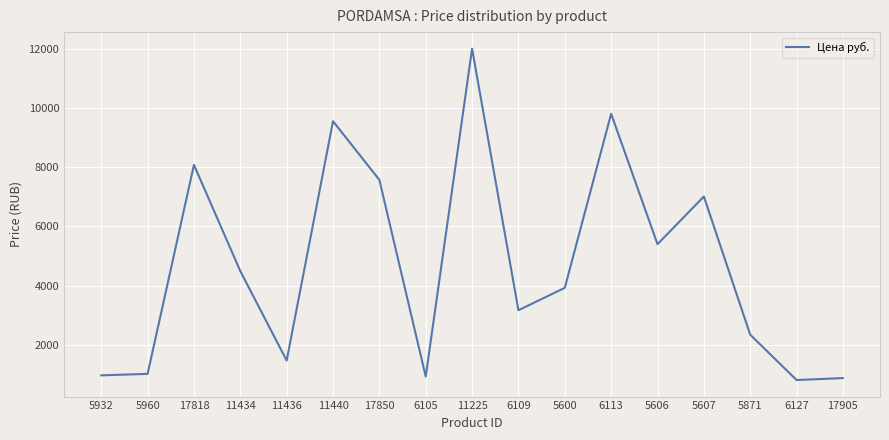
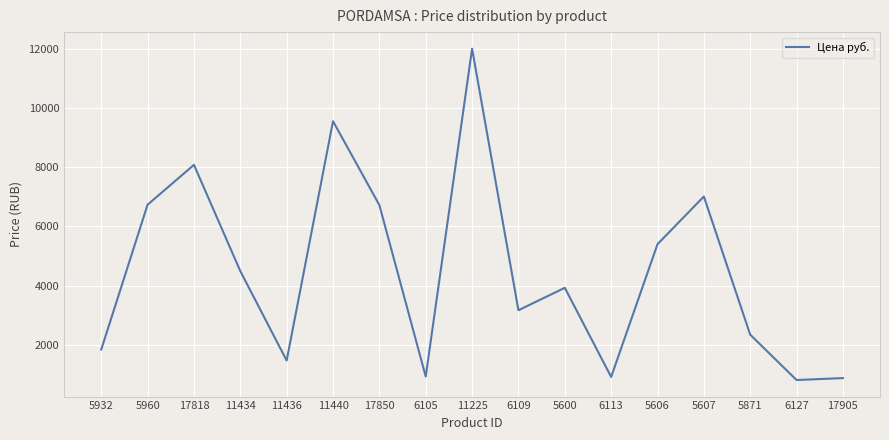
  {
-   "5932": 1000,
-   "5960": 1000,
+   "5932": 1800,
+   "5960": 6700,
    "17818": 8100,
    "11434": 4500,
    "11436": 1500,
    "11440": 9600,
-   "17850": 7600,
+   "17850": 6700,
    "6105": 900,
    "11225": 12000,
    "6109": 3200,
    "5600": 3900,
-   "6113": 9800,
+   "6113": 900,
    "5606": 5400,
    "5607": 7000,
    "5871": 2300,
    "6127": 800,
    "17905": 900
  }
